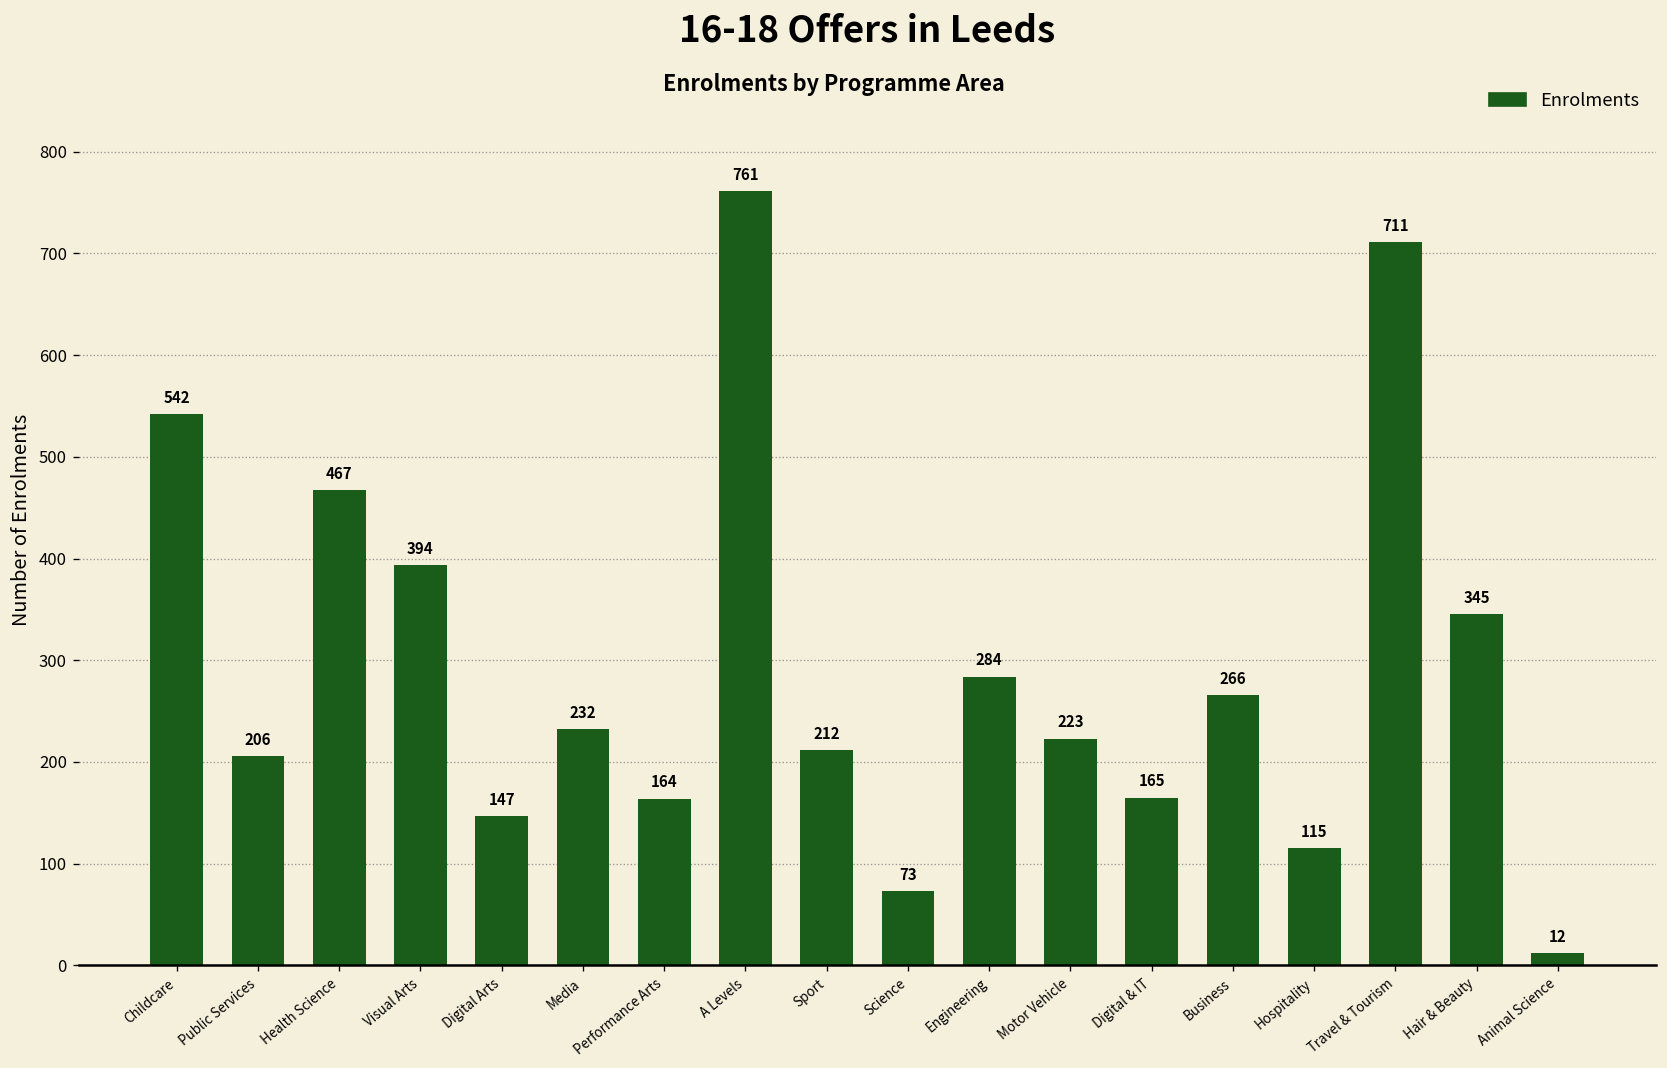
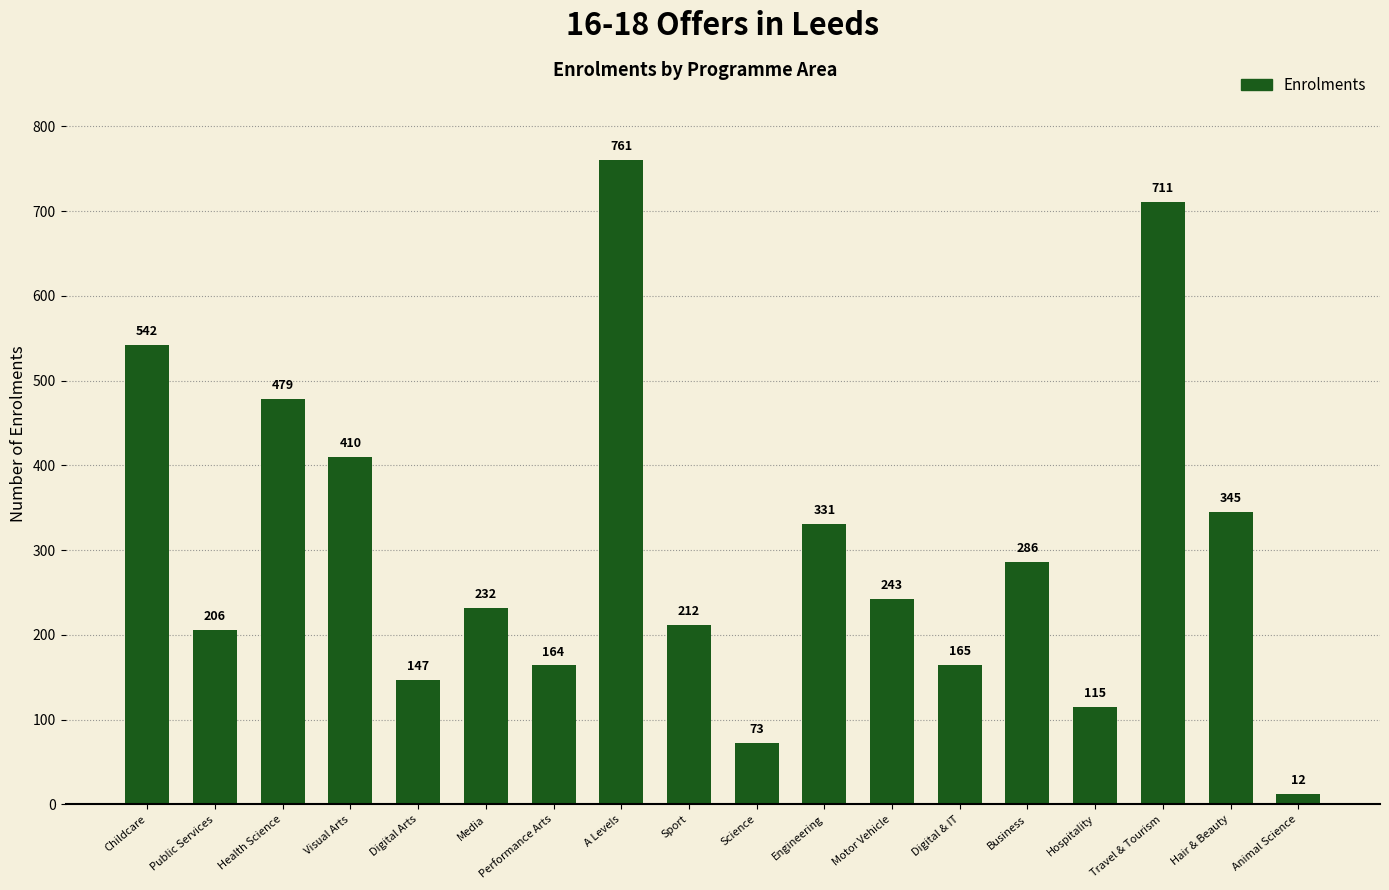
  {
    "Childcare": 542,
    "Public Services": 206,
-   "Health Science": 467,
-   "Visual Arts": 394,
+   "Health Science": 479,
+   "Visual Arts": 410,
    "Digital Arts": 147,
    "Media": 232,
    "Performance Arts": 164,
    "A Levels": 761,
    "Sport": 212,
    "Science": 73,
-   "Engineering": 284,
-   "Motor Vehicle": 223,
+   "Engineering": 331,
+   "Motor Vehicle": 243,
    "Digital & IT": 165,
-   "Business": 266,
+   "Business": 286,
    "Hospitality": 115,
    "Travel & Tourism": 711,
    "Hair & Beauty": 345,
    "Animal Science": 12
  }
